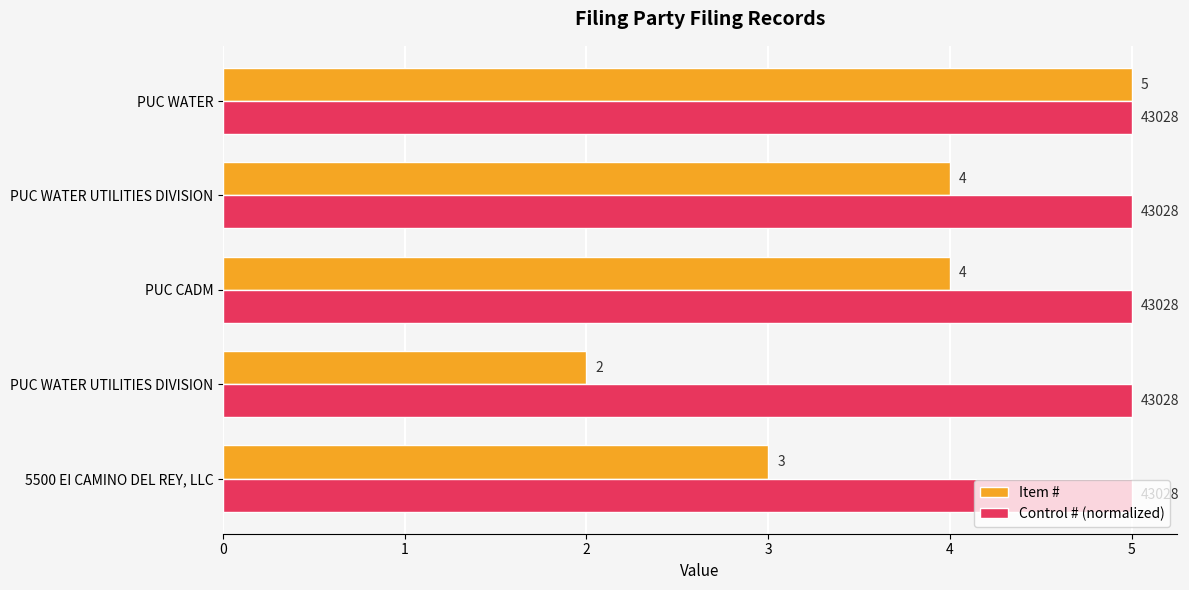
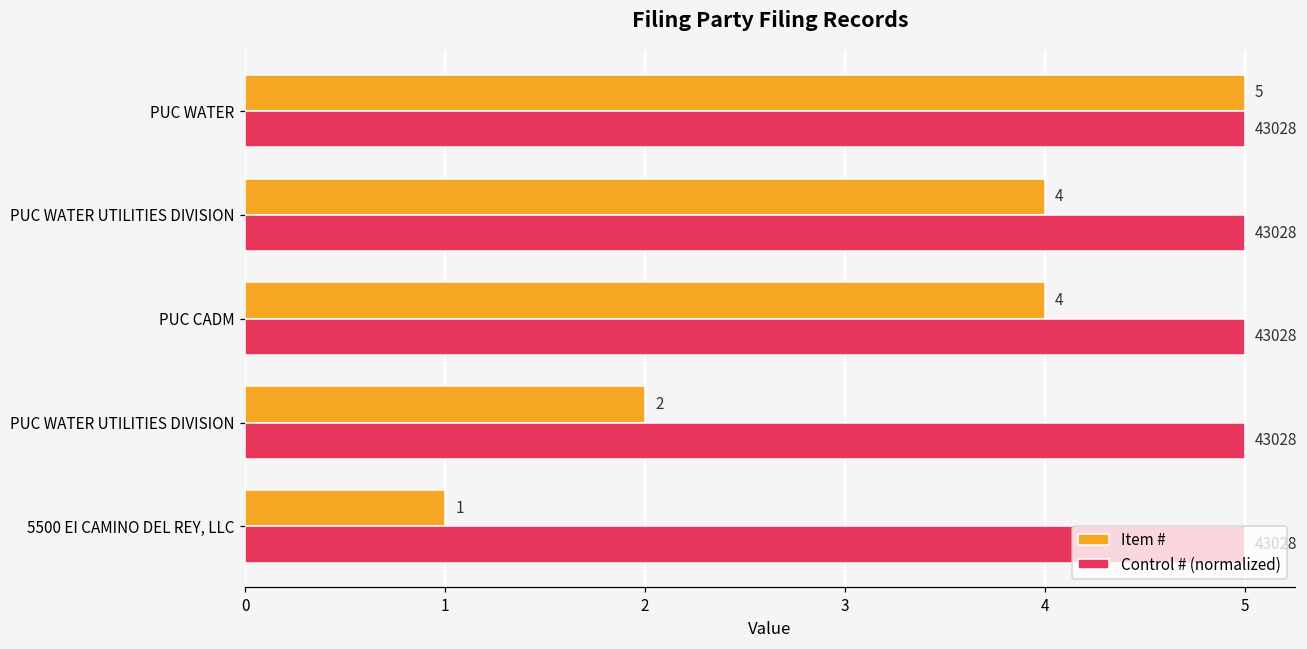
  {
    "Item #": {
      "PUC WATER": 5,
      "PUC CADM": 4,
-     "5500 EI CAMINO DEL REY, LLC": 3
+     "5500 EI CAMINO DEL REY, LLC": 1
    }
  }
